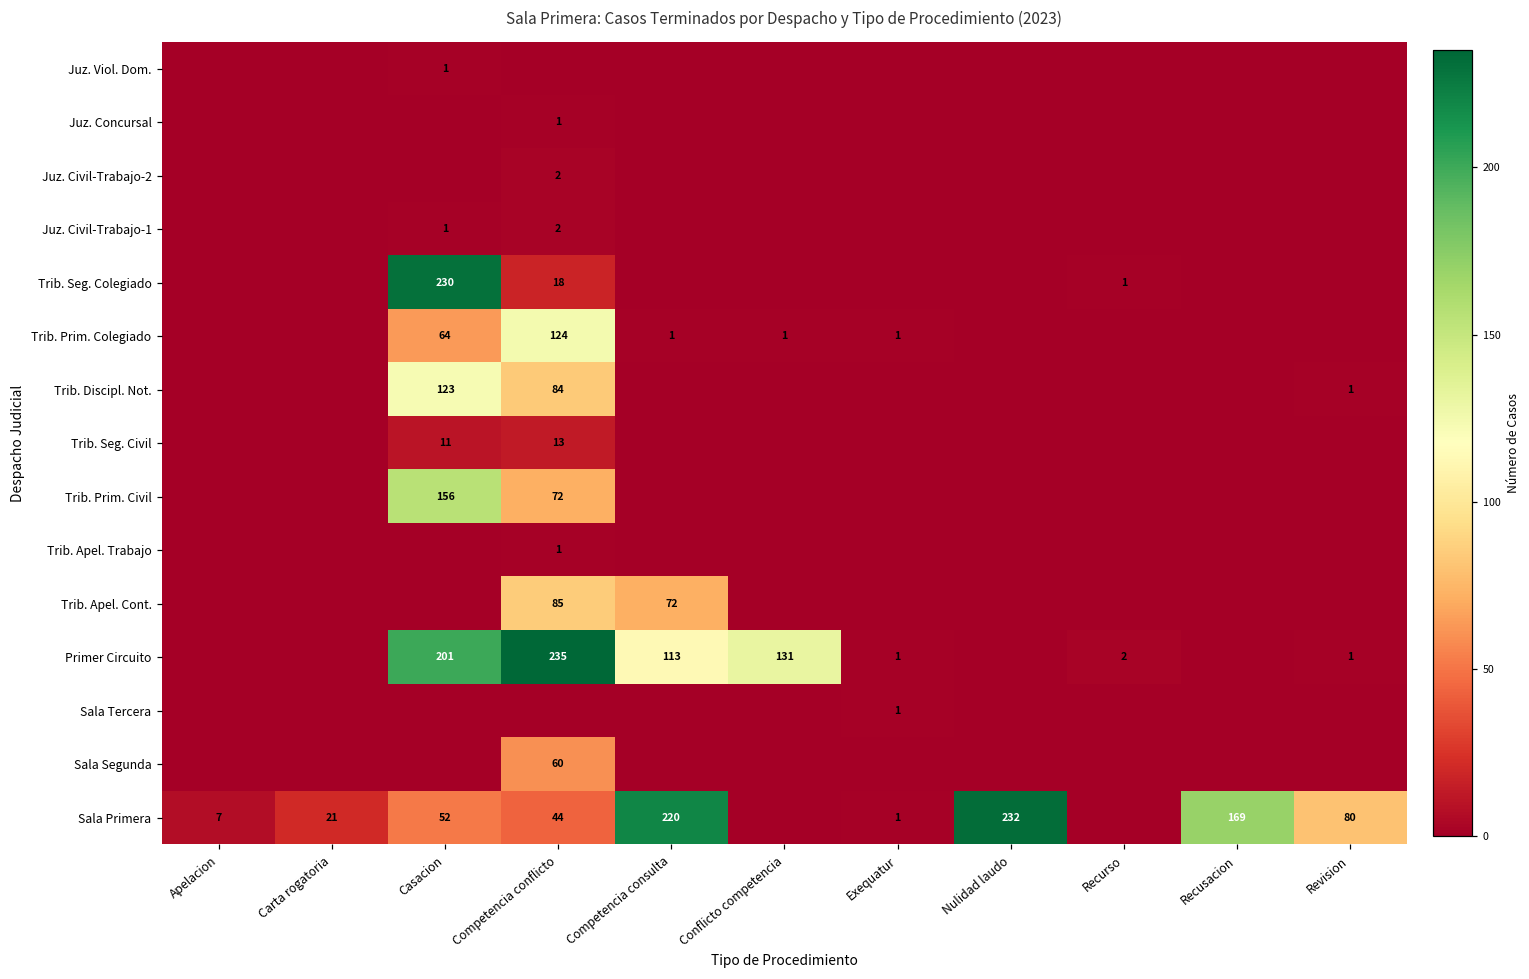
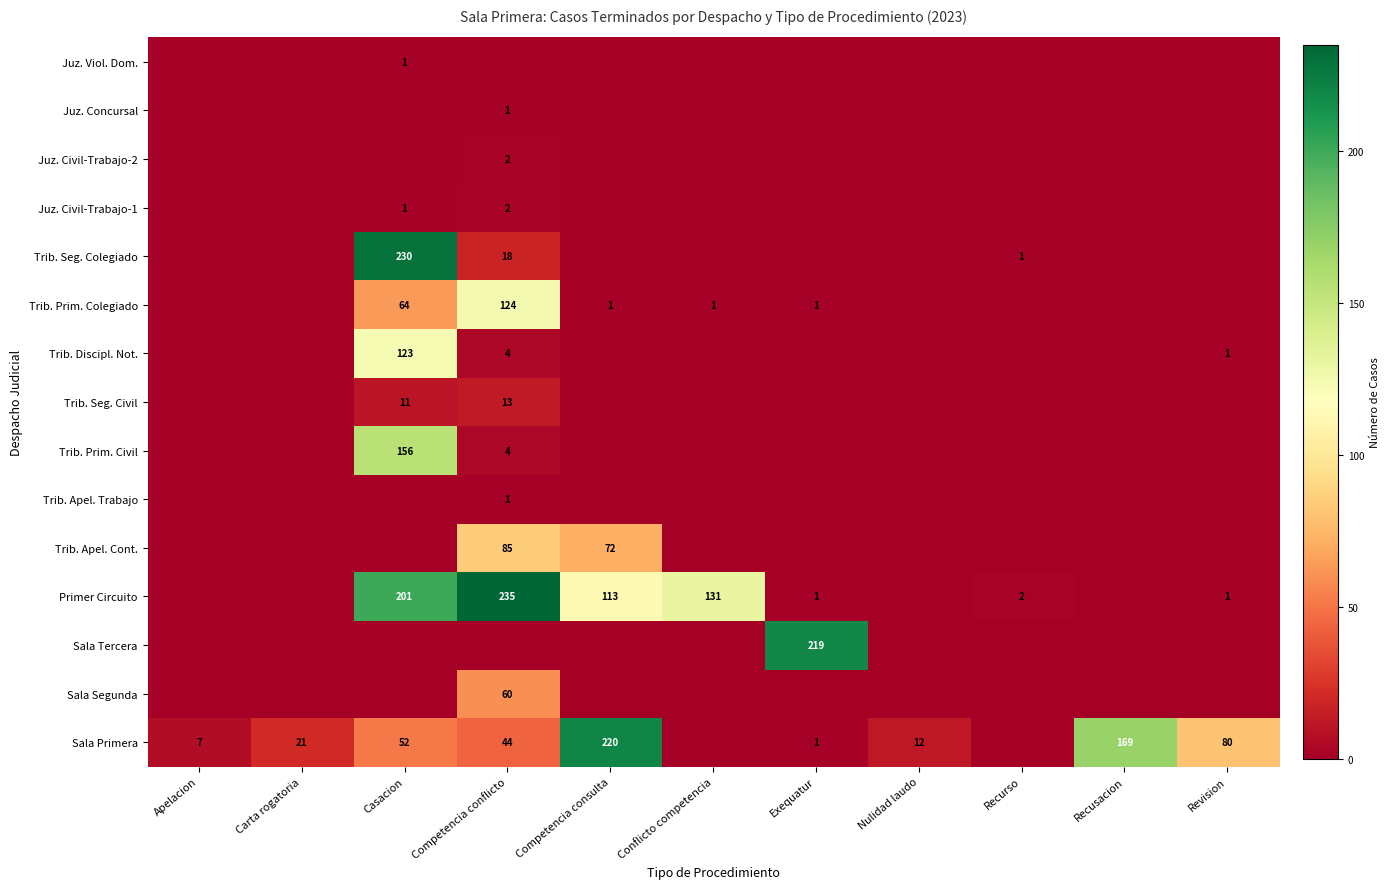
  {
    "Juz. Viol. Dom.": {
      "Casacion": 1
    },
    "Juz. Concursal": {
      "Competencia conflicto": 1
    },
    "Juz. Civil-Trabajo-2": {
      "Competencia conflicto": 2
    },
    "Juz. Civil-Trabajo-1": {
      "Casacion": 1,
      "Competencia conflicto": 2
    },
    "Trib. Seg. Colegiado": {
      "Casacion": 230,
      "Competencia conflicto": 18,
      "Recurso": 1
    },
    "Trib. Prim. Colegiado": {
      "Casacion": 64,
      "Competencia conflicto": 124,
      "Competencia consulta": 1,
      "Conflicto competencia": 1,
      "Exequatur": 1
    },
    "Trib. Discipl. Not.": {
      "Casacion": 123,
-     "Competencia conflicto": 84,
+     "Competencia conflicto": 4,
      "Revision": 1
    },
    "Trib. Seg. Civil": {
      "Casacion": 11,
      "Competencia conflicto": 13
    },
    "Trib. Prim. Civil": {
      "Casacion": 156,
-     "Competencia conflicto": 72
+     "Competencia conflicto": 4
    },
    "Trib. Apel. Trabajo": {
      "Competencia conflicto": 1
    },
    "Trib. Apel. Cont.": {
      "Competencia conflicto": 85,
      "Competencia consulta": 72
    },
    "Primer Circuito": {
      "Casacion": 201,
      "Competencia conflicto": 235,
      "Competencia consulta": 113,
      "Conflicto competencia": 131,
      "Exequatur": 1,
      "Recurso": 2,
      "Revision": 1
    },
    "Sala Tercera": {
-     "Exequatur": 1
+     "Exequatur": 219
    },
    "Sala Segunda": {
      "Competencia conflicto": 60
    },
    "Sala Primera": {
      "Apelacion": 7,
      "Carta rogatoria": 21,
      "Casacion": 52,
      "Competencia conflicto": 44,
      "Competencia consulta": 220,
      "Exequatur": 1,
-     "Nulidad laudo": 232,
+     "Nulidad laudo": 12,
      "Recusacion": 169,
      "Revision": 80
    }
  }
